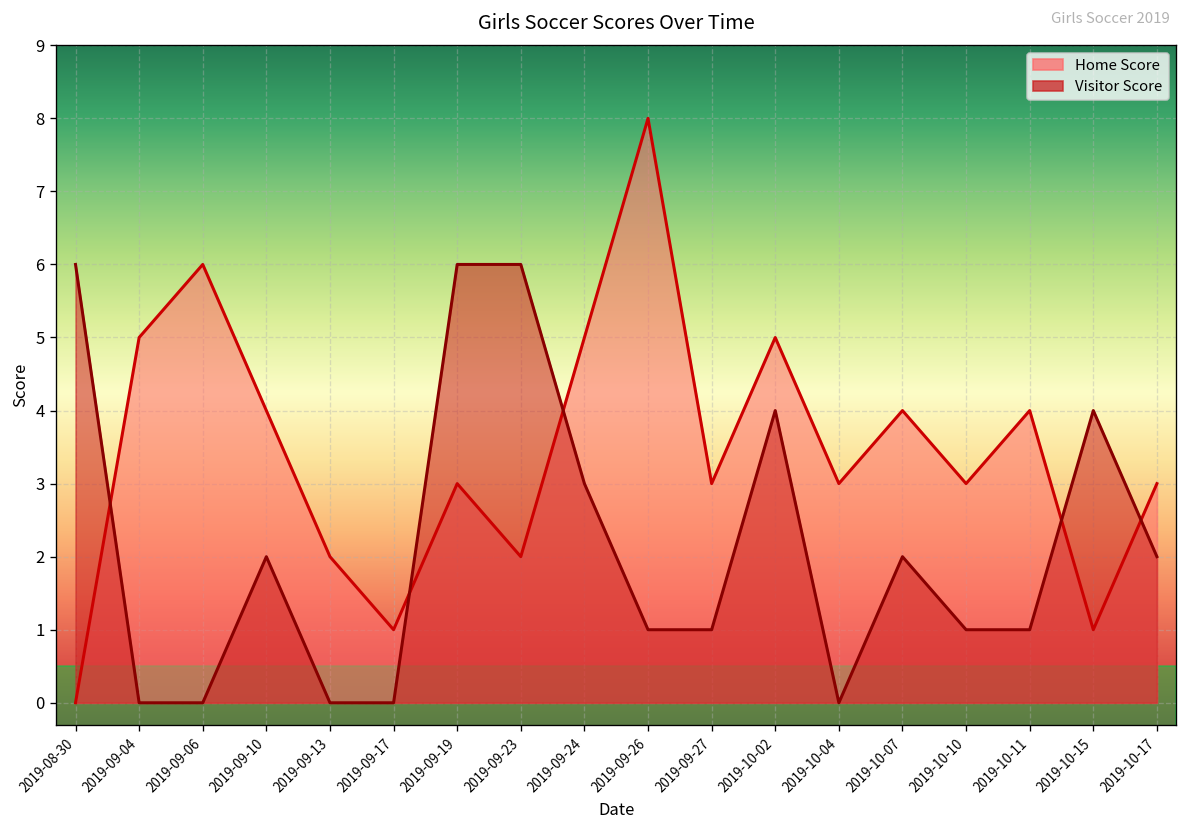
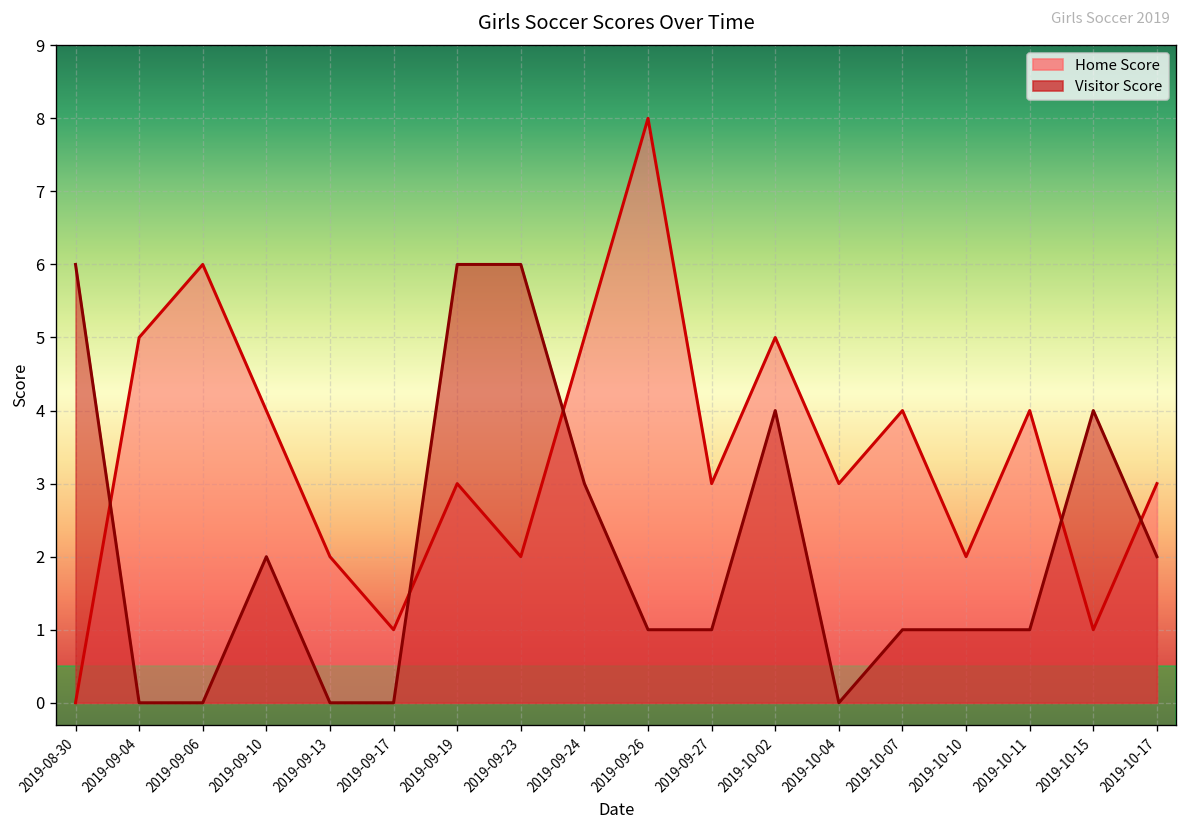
  {
    "Home Score": {
      "2019-09-04": 5,
      "2019-09-06": 6,
      "2019-09-10": 4,
      "2019-09-13": 2,
      "2019-09-17": 1,
      "2019-09-19": 3,
      "2019-09-23": 2,
      "2019-09-24": 5,
      "2019-09-26": 8,
      "2019-09-27": 3,
      "2019-10-02": 5,
      "2019-10-04": 3,
      "2019-10-07": 4,
-     "2019-10-10": 3,
+     "2019-10-10": 2,
      "2019-10-11": 4,
      "2019-10-15": 1,
      "2019-10-17": 3
    },
    "Visitor Score": {
      "2019-08-30": 6,
      "2019-09-10": 2,
      "2019-09-19": 6,
      "2019-09-23": 6,
      "2019-09-24": 3,
      "2019-09-26": 1,
      "2019-09-27": 1,
      "2019-10-02": 4,
-     "2019-10-07": 2,
+     "2019-10-07": 1,
      "2019-10-10": 1,
      "2019-10-11": 1,
      "2019-10-15": 4,
      "2019-10-17": 2
    }
  }
